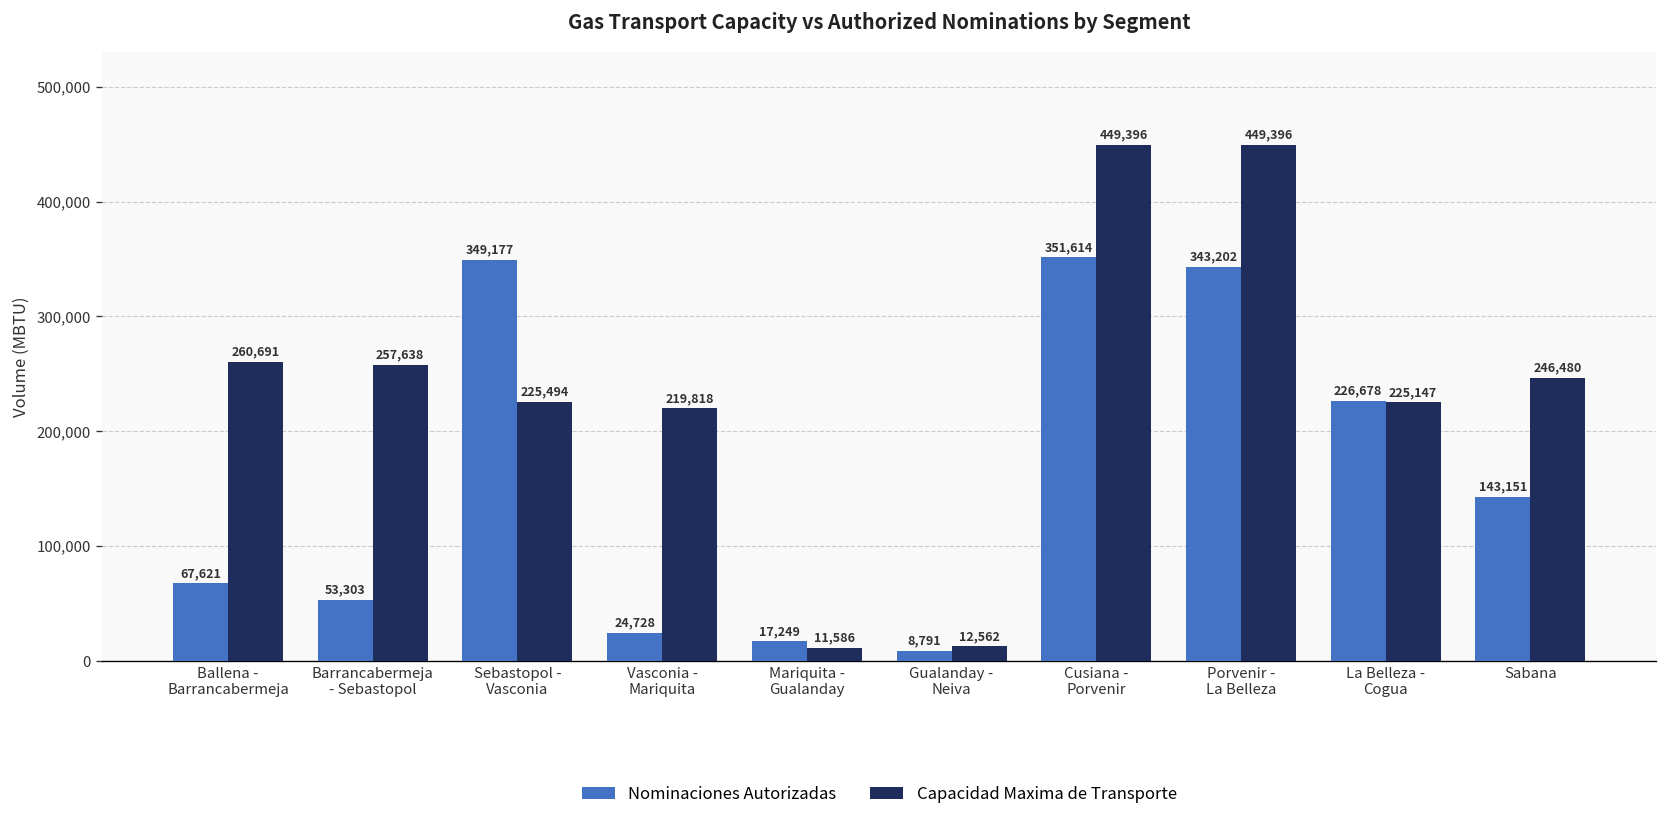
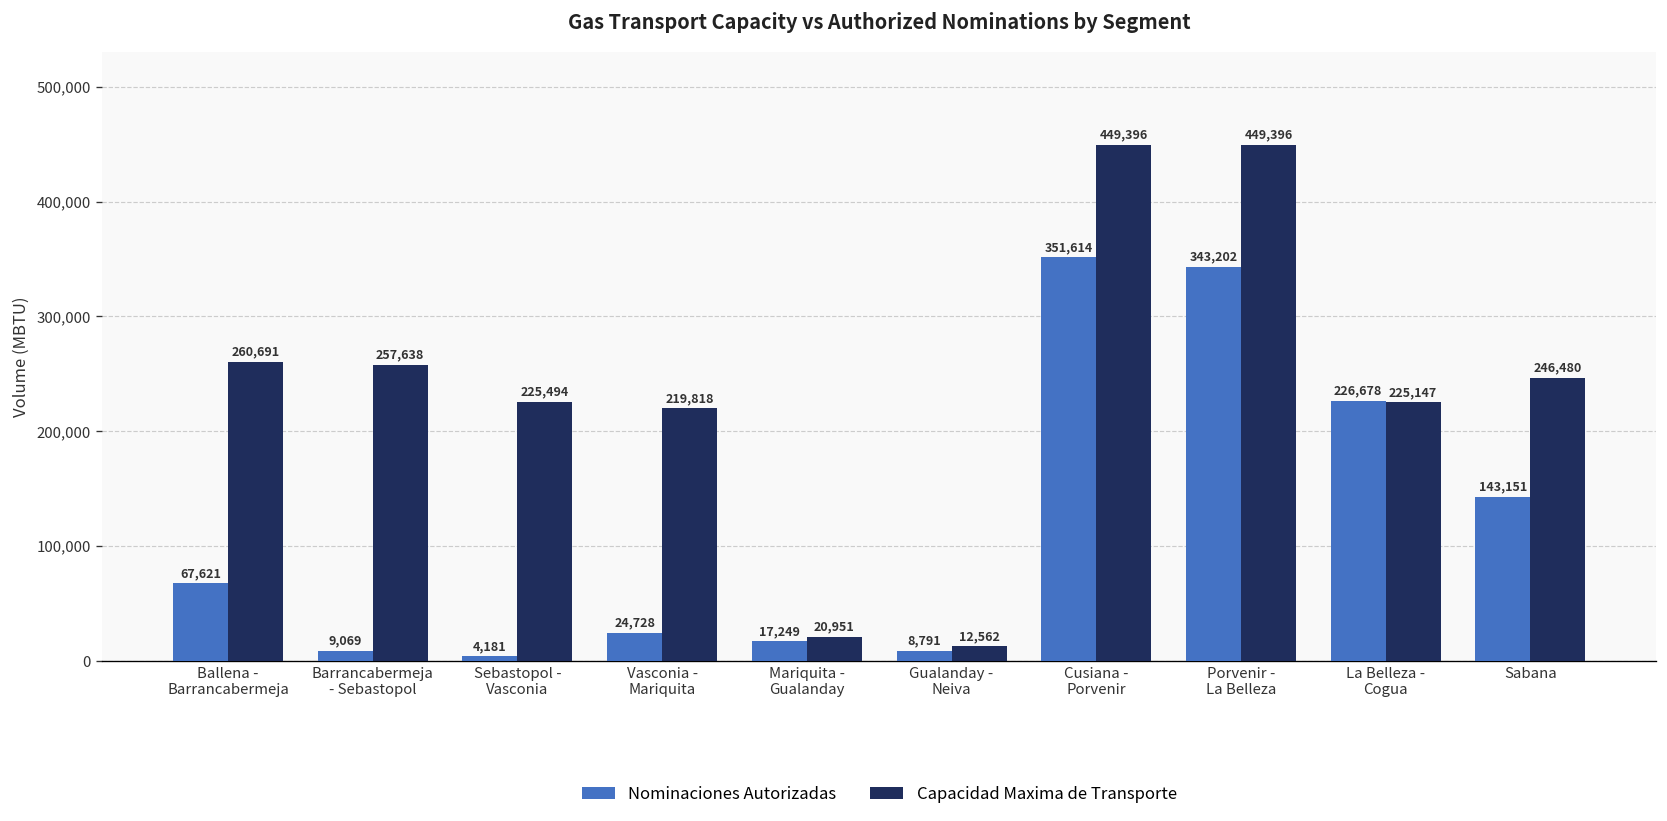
  {
    "Nominaciones Autorizadas": {
      "Ballena - Barrancabermeja": "67,621",
-     "Barrancabermeja - Sebastopol": "53,303",
-     "Sebastopol - Vasconia": "349,177",
+     "Barrancabermeja - Sebastopol": "9,069",
+     "Sebastopol - Vasconia": "4,181",
      "Vasconia - Mariquita": "24,728",
      "Mariquita - Gualanday": "17,249",
      "Gualanday - Neiva": "8,791",
      "Cusiana - Porvenir": "351,614",
      "Porvenir - La Belleza": "343,202",
      "La Belleza - Cogua": "226,678",
      "Sabana": "143,151"
    },
    "Capacidad Maxima de Transporte": {
      "Barrancabermeja - Sebastopol": "257,638",
-     "Mariquita - Gualanday": "11,586",
+     "Mariquita - Gualanday": "20,951",
      "Gualanday - Neiva": "12,562",
      "Sabana": "246,480"
    }
  }
